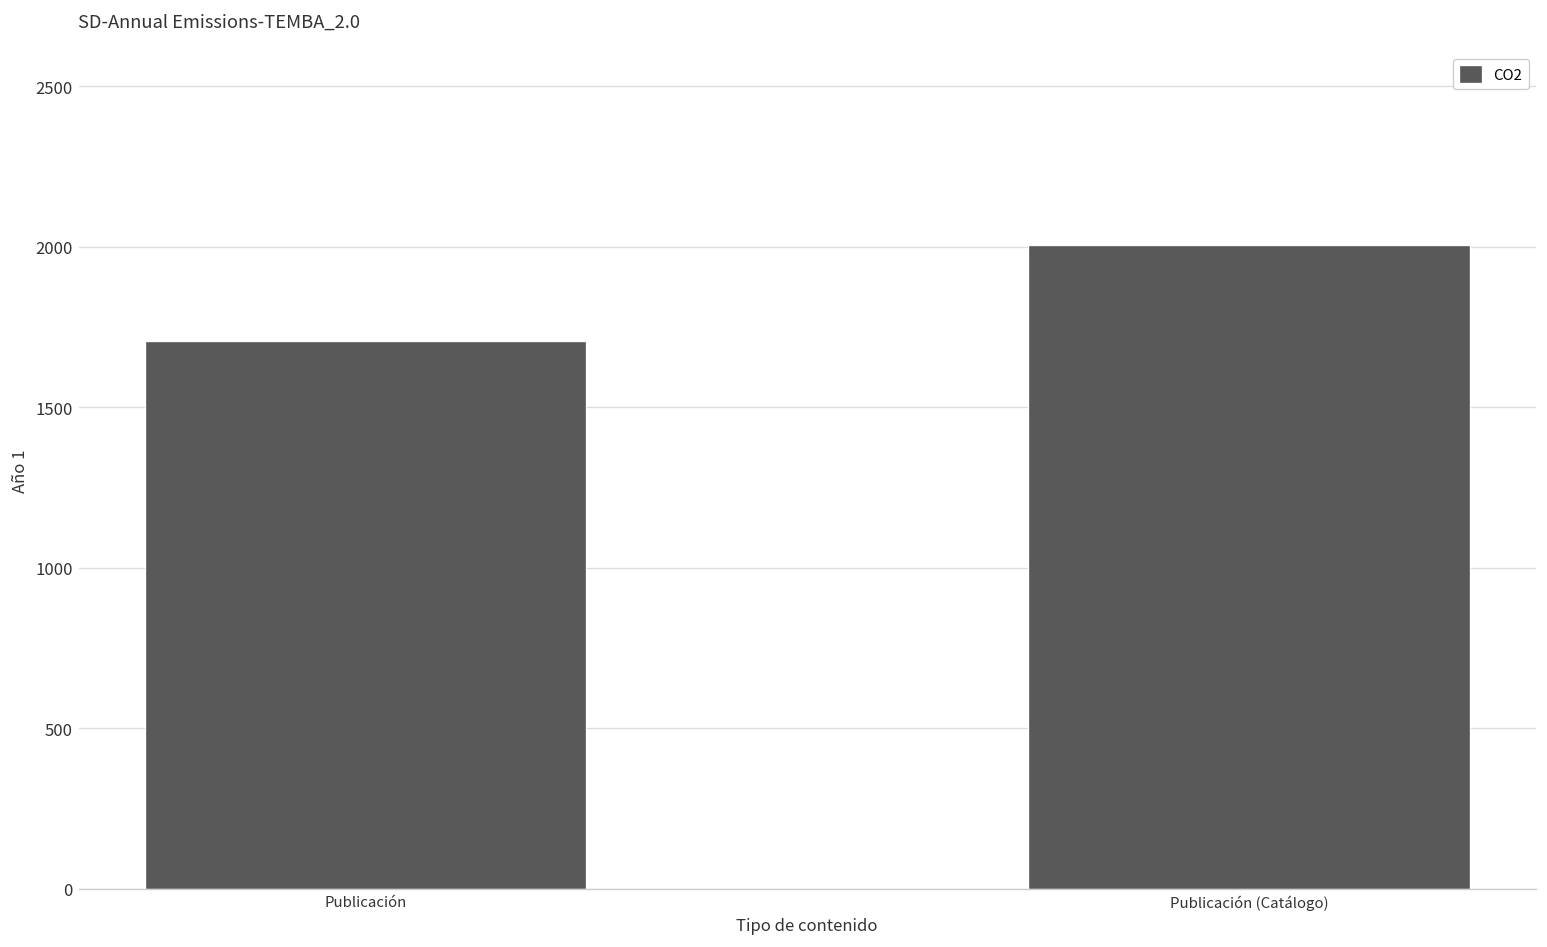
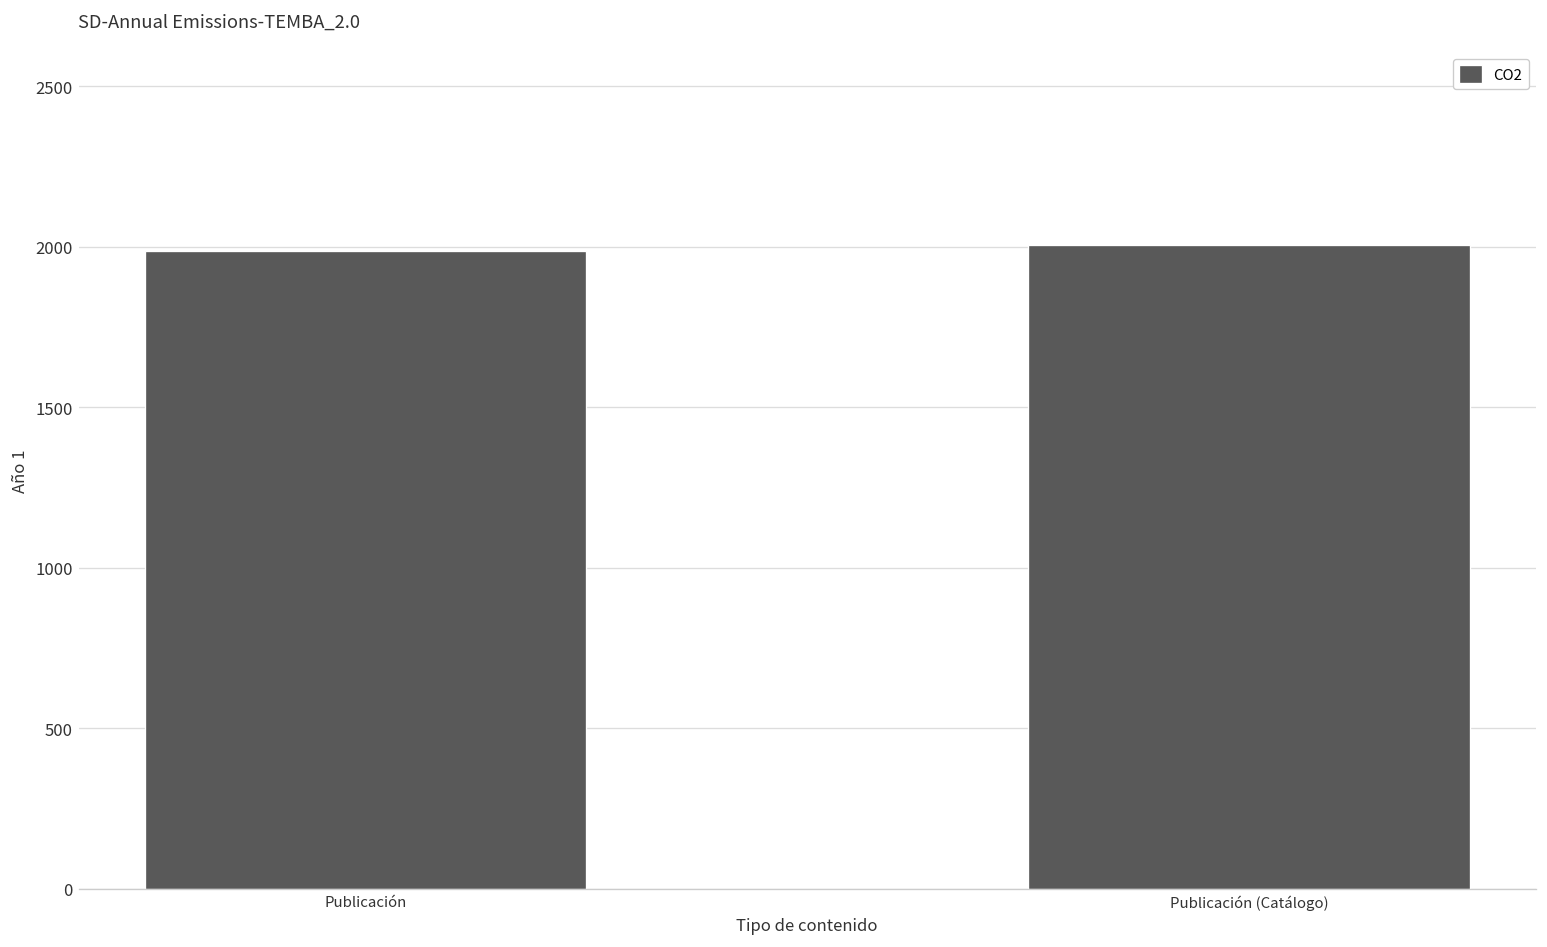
  {
-   "Publicación": 1710,
+   "Publicación": 1990,
    "Publicación (Catálogo)": 2010
  }
